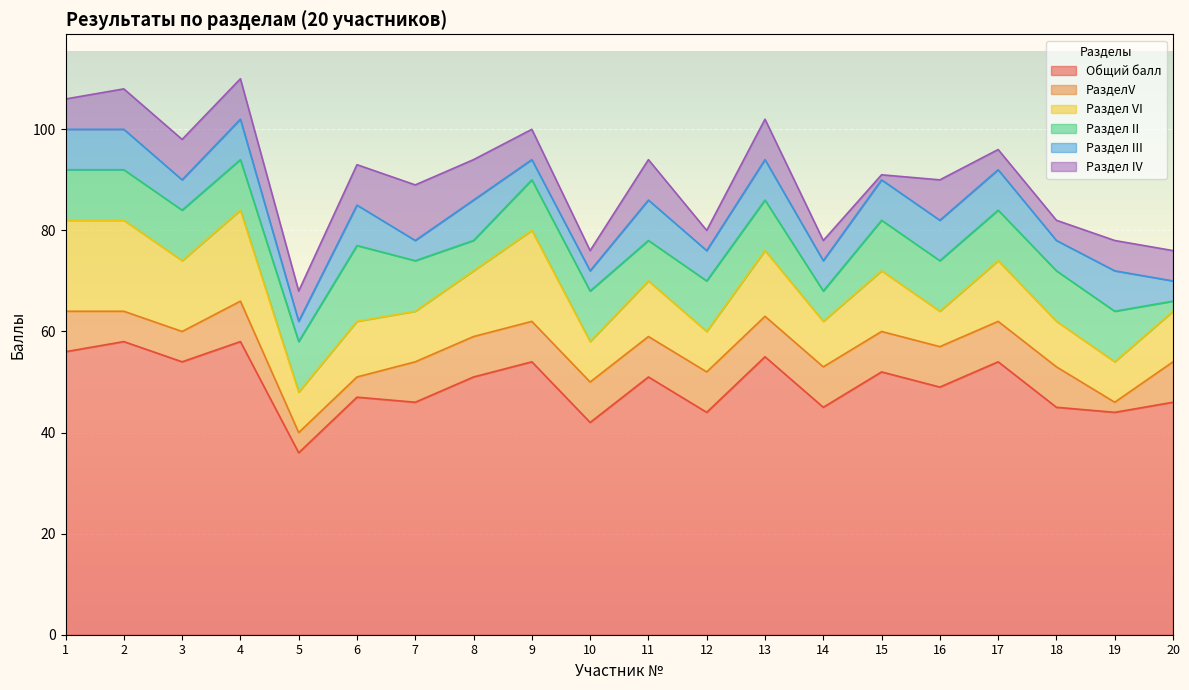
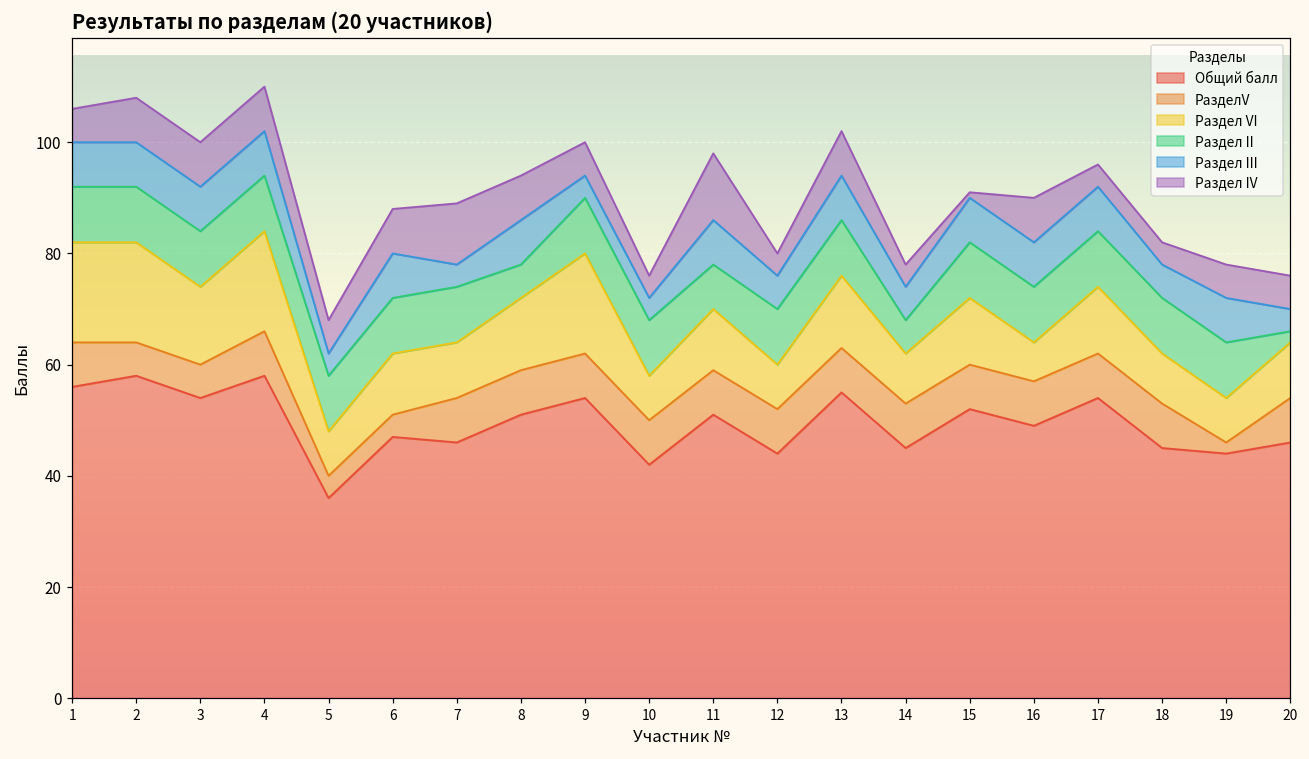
  {
    "Раздел II": {
      "1": 10,
      "2": 10,
      "3": 10,
      "4": 10,
      "5": 10,
-     "6": 15,
+     "6": 10,
      "7": 10,
      "8": 6,
      "9": 10,
      "10": 10,
      "11": 8,
      "12": 10,
      "13": 10,
      "14": 6,
      "15": 10,
      "16": 10,
      "17": 10,
      "18": 10,
      "19": 10,
      "20": 2
    },
    "Раздел III": {
      "1": 8,
      "2": 8,
-     "3": 6,
+     "3": 8,
      "4": 8,
      "5": 4,
      "6": 8,
      "7": 4,
      "8": 8,
      "9": 4,
      "10": 4,
      "11": 8,
      "12": 6,
      "13": 8,
      "14": 6,
      "15": 8,
      "16": 8,
      "17": 8,
      "18": 6,
      "19": 8,
      "20": 4
    },
    "Раздел IV": {
      "1": 6,
      "2": 8,
      "3": 8,
      "4": 8,
      "5": 6,
      "6": 8,
      "7": 11,
      "8": 8,
      "9": 6,
      "10": 4,
-     "11": 8,
+     "11": 12,
      "12": 4,
      "13": 8,
      "14": 4,
      "15": 1,
      "16": 8,
      "17": 4,
      "18": 4,
      "19": 6,
      "20": 6
    }
  }
